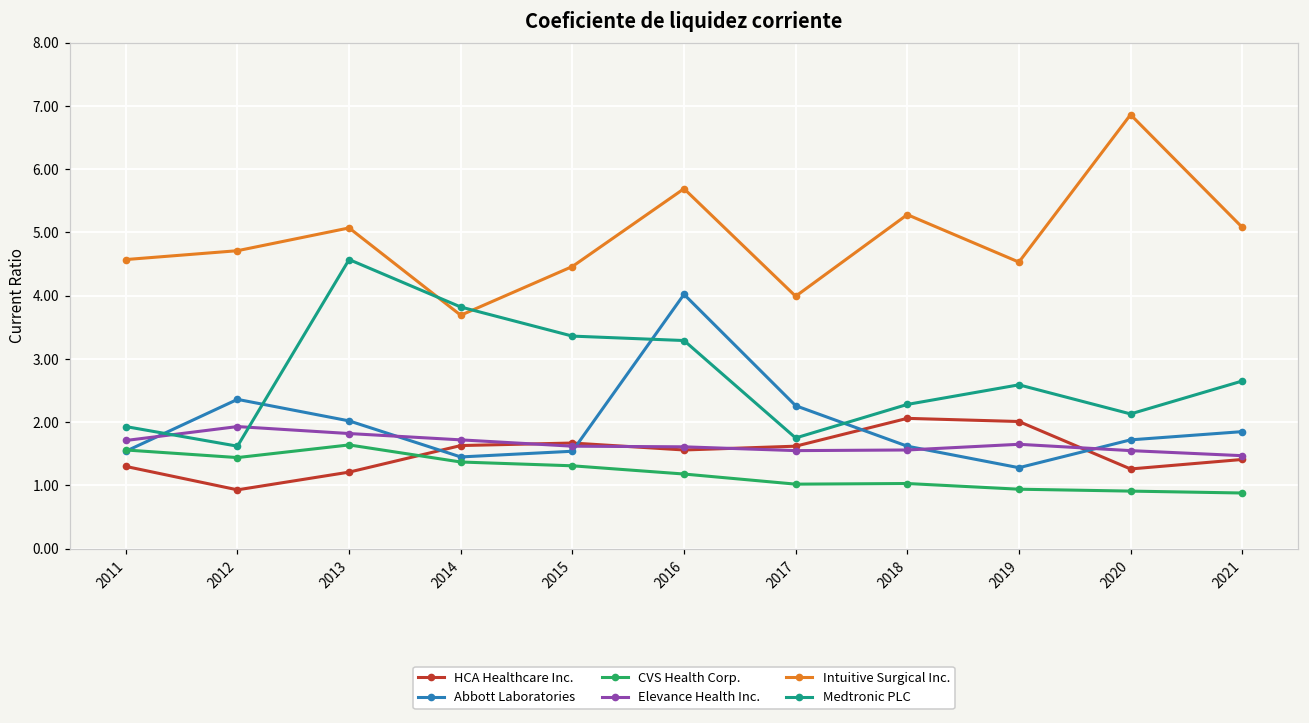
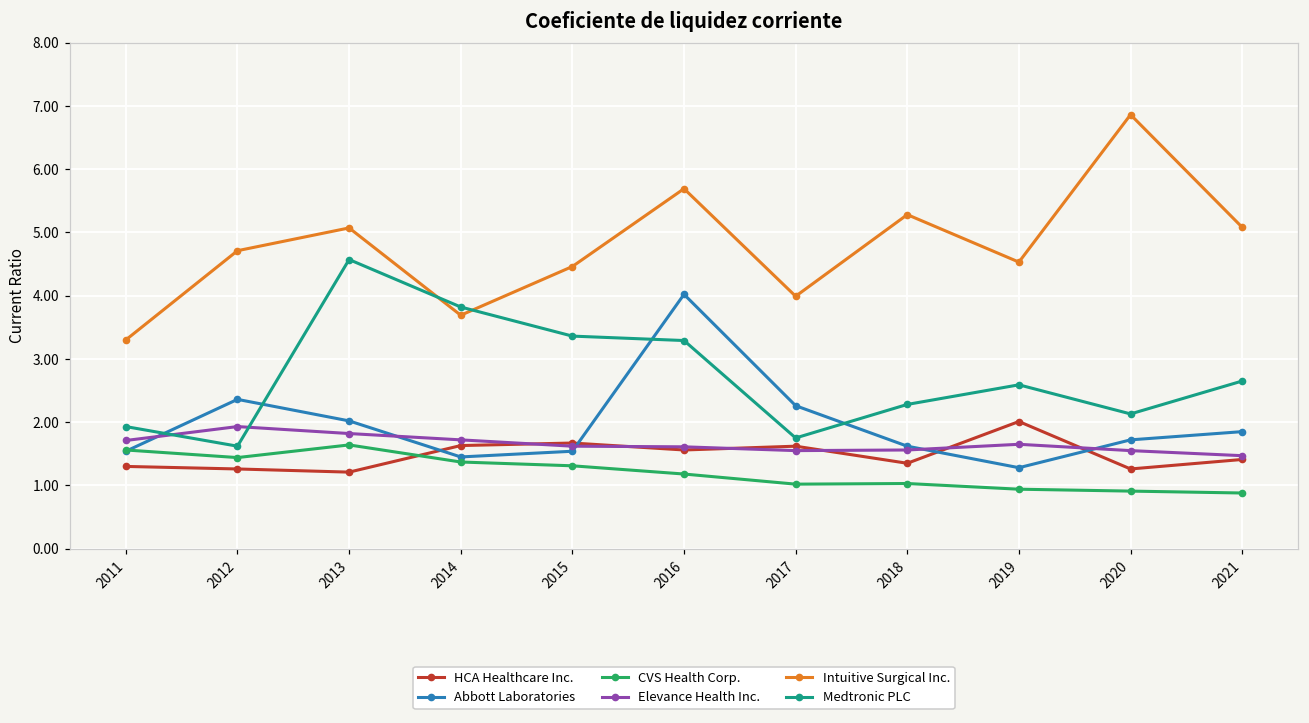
  {
    "HCA Healthcare Inc.": {
      "2011": 1.3,
-     "2012": 0.9,
+     "2012": 1.3,
      "2013": 1.2,
      "2014": 1.6,
      "2015": 1.7,
      "2016": 1.6,
      "2017": 1.6,
-     "2018": 2.1,
+     "2018": 1.4,
      "2019": 2.0,
      "2020": 1.3,
      "2021": 1.4
    },
    "Abbott Laboratories": {
      "2012": 2.4,
      "2013": 2.0,
      "2014": 1.5,
      "2015": 1.5,
      "2016": 4.0,
      "2017": 2.3,
      "2018": 1.6,
      "2019": 1.3,
      "2020": 1.7,
      "2021": 1.9
    },
    "Elevance Health Inc.": {
      "2011": 1.7,
      "2012": 1.9,
      "2013": 1.8,
      "2014": 1.7,
      "2015": 1.6,
      "2016": 1.6,
      "2017": 1.6,
      "2018": 1.6,
      "2019": 1.7,
      "2020": 1.6,
      "2021": 1.5
    },
    "Intuitive Surgical Inc.": {
-     "2011": 4.6,
+     "2011": 3.3,
      "2012": 4.7,
      "2013": 5.1,
      "2014": 3.7,
      "2015": 4.5,
      "2016": 5.7,
      "2017": 4.0,
      "2018": 5.3,
      "2019": 4.5,
      "2020": 6.9,
      "2021": 5.1
    }
  }
